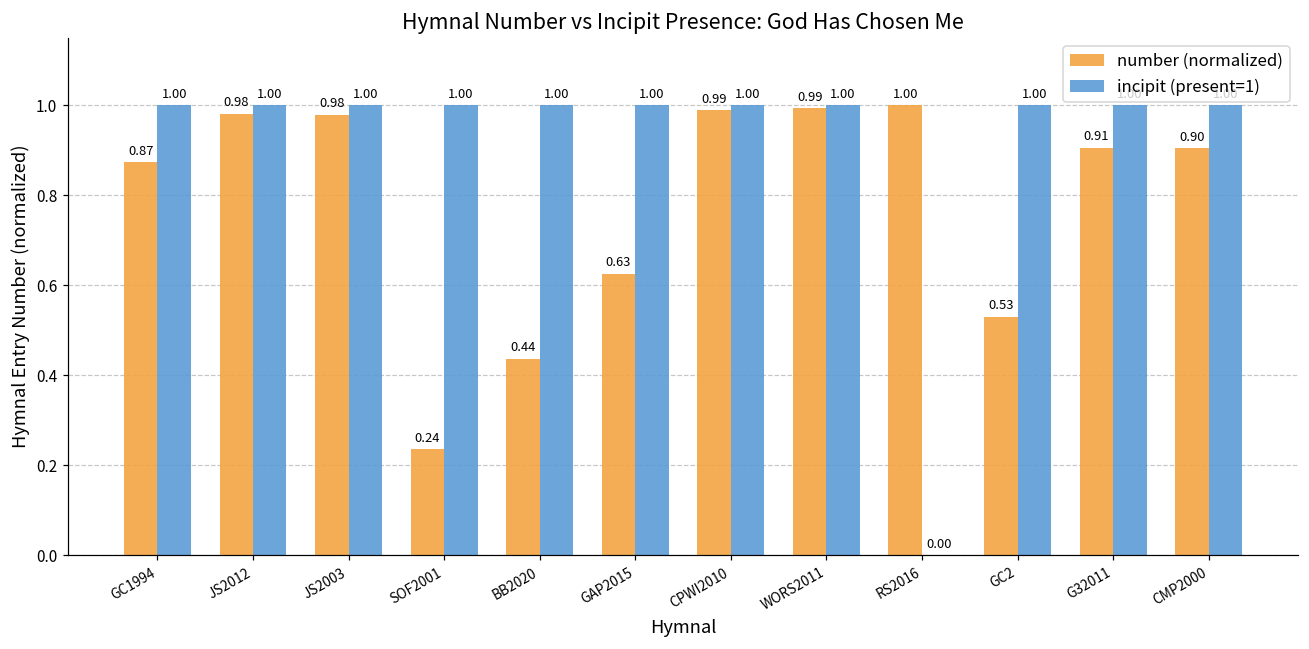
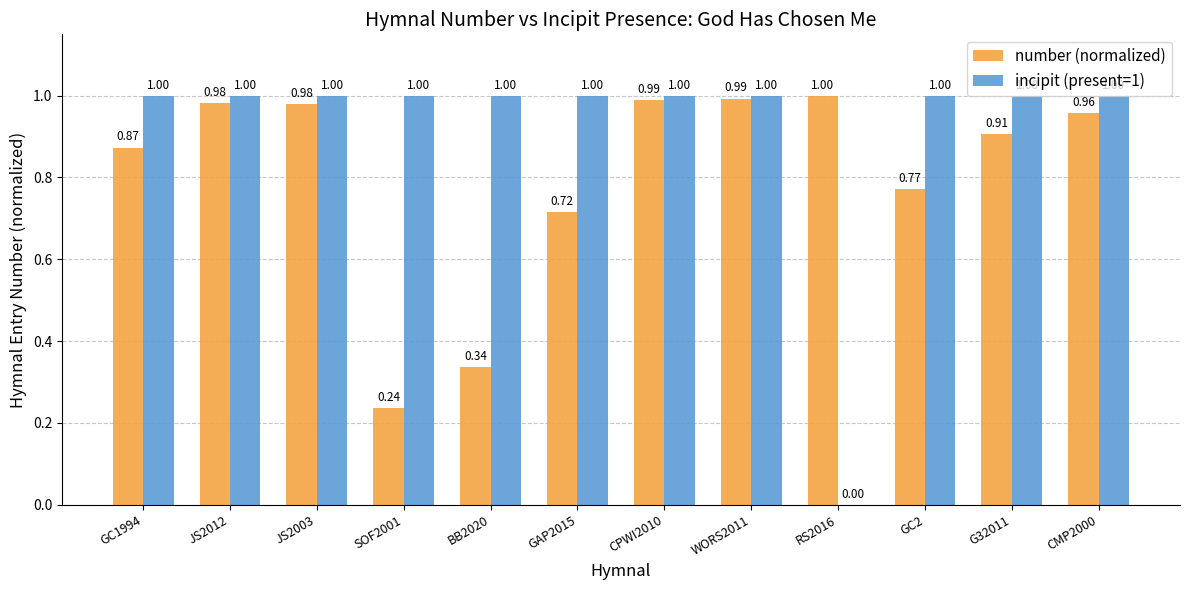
  {
    "number (normalized)": {
      "GC1994": 0.87,
      "JS2012": 0.98,
      "JS2003": 0.98,
      "SOF2001": 0.24,
-     "BB2020": 0.44,
-     "GAP2015": 0.63,
+     "BB2020": 0.34,
+     "GAP2015": 0.72,
      "CPWI2010": 0.99,
      "WORS2011": 0.99,
      "RS2016": 1.00,
-     "GC2": 0.53,
+     "GC2": 0.77,
      "G32011": 0.91,
-     "CMP2000": 0.90
+     "CMP2000": 0.96
    },
    "incipit (present=1)": {
      "GC1994": 1.00,
      "JS2012": 1.00,
      "JS2003": 1.00,
      "SOF2001": 1.00,
      "BB2020": 1.00,
      "GAP2015": 1.00,
      "CPWI2010": 1.00,
      "WORS2011": 1.00,
      "RS2016": 0.00,
      "GC2": 1.00
    }
  }
